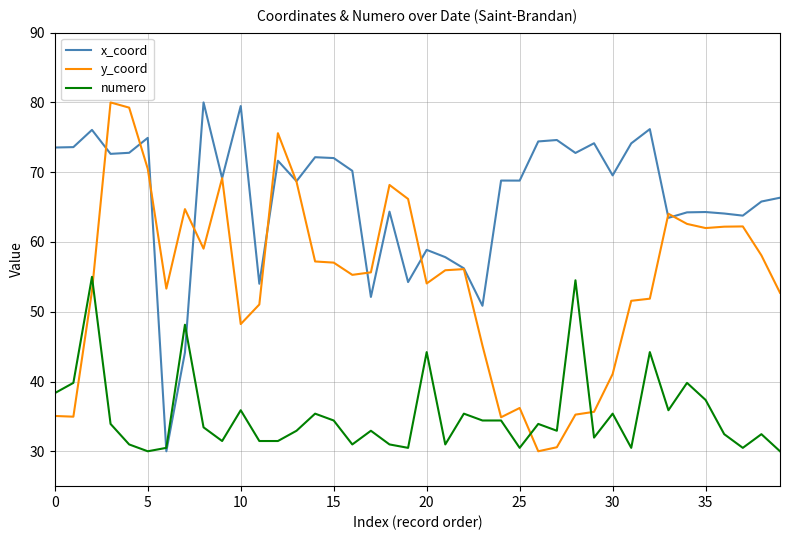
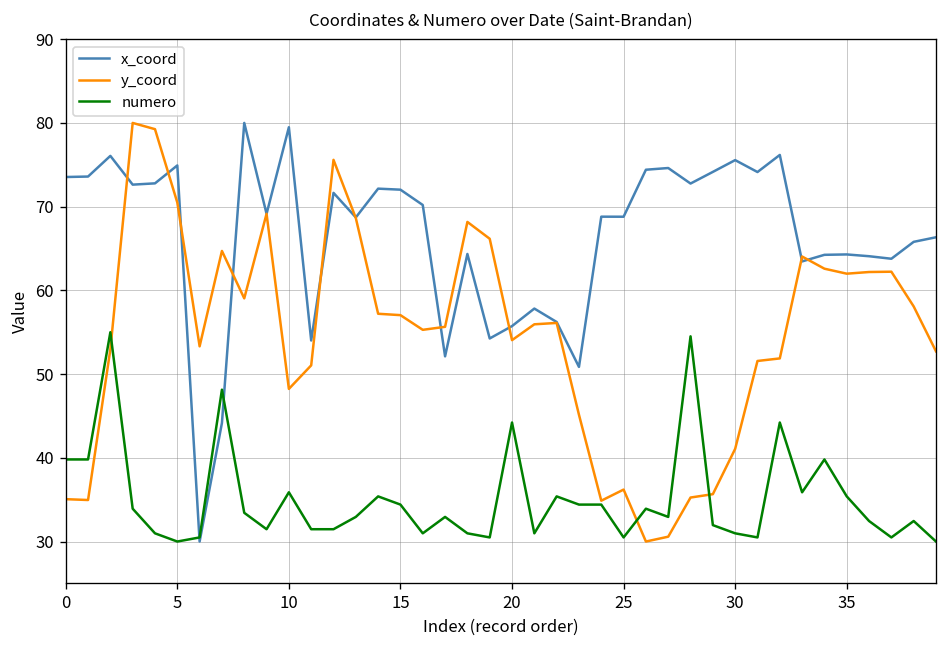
  {
    "x_coord": {
      "0": 74,
      "5": 75,
      "10": 79,
      "15": 72,
-     "20": 59,
+     "20": 56,
      "25": 69,
-     "30": 70,
+     "30": 76,
      "35": 64
    },
    "y_coord": {
      "0": 35,
      "5": 70,
      "10": 48,
      "15": 57,
      "20": 54,
      "25": 36,
      "30": 41,
      "35": 62
    },
    "numero": {
-     "0": 38,
+     "0": 40,
      "5": 30,
      "10": 36,
      "15": 34,
      "20": 44,
      "25": 30,
-     "30": 35,
-     "35": 37
+     "30": 31,
+     "35": 35
    }
  }
